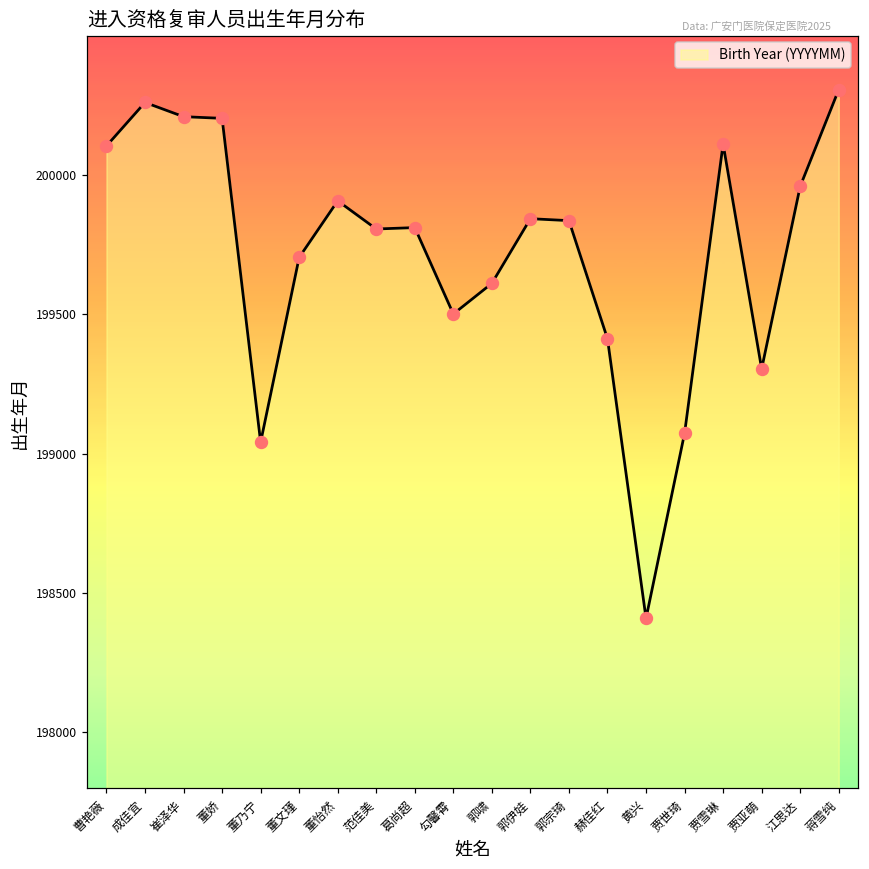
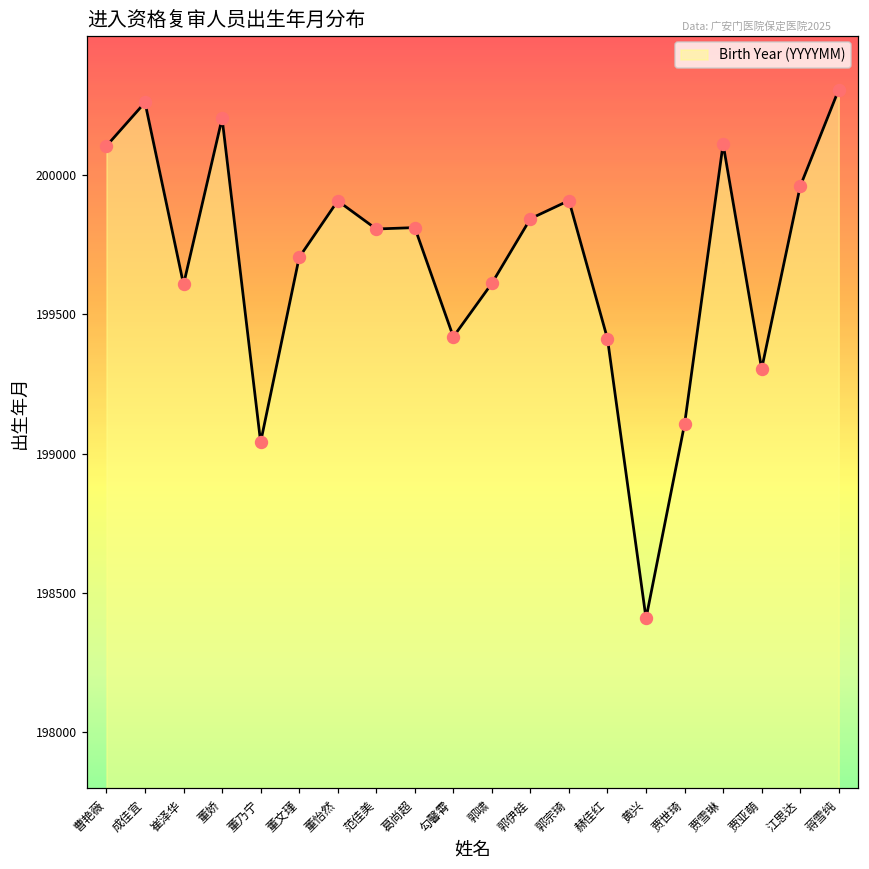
  {
    "曹艳薇": 200100,
    "成佳宜": 200260,
-   "崔泽华": 200210,
+   "崔泽华": 199610,
    "董娇": 200200,
    "董乃宁": 199040,
    "董文瑾": 199700,
    "董怡然": 199910,
    "范佳美": 199810,
    "葛尚超": 199810,
-   "勾馨霄": 199500,
+   "勾馨霄": 199420,
    "郭啸": 199610,
    "郭伊娃": 199840,
-   "郭宗琦": 199840,
+   "郭宗琦": 199910,
    "赫佳红": 199410,
    "黄兴": 198410,
-   "贾世琦": 199070,
+   "贾世琦": 199110,
    "贾雪琳": 200110,
    "贾亚萌": 199300,
    "江思达": 199960,
    "蒋雪纯": 200310
  }
